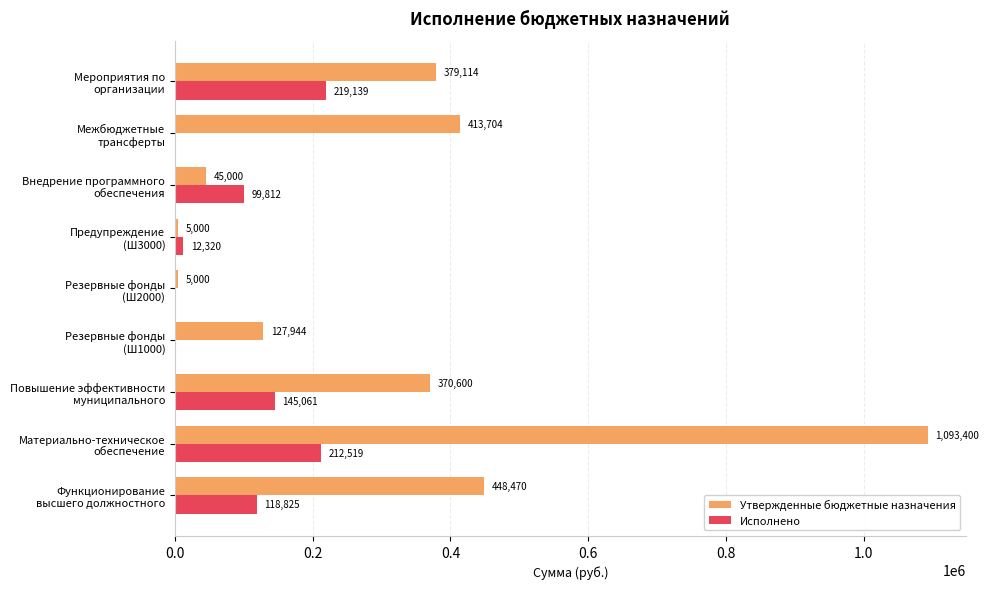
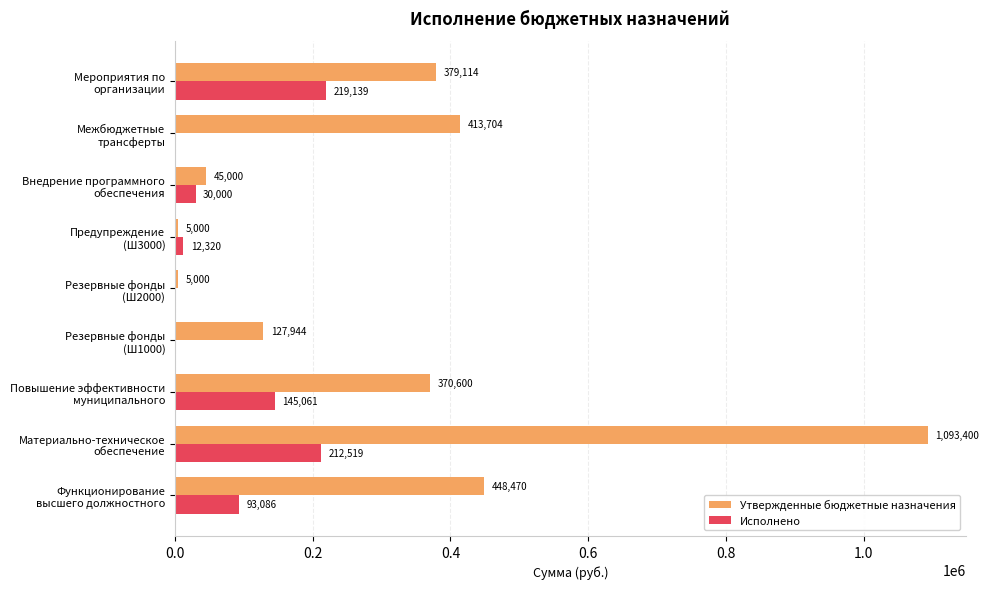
  {
    "Утвержденные бюджетные назначения": {
      "Мероприятия по организации": "379,114",
      "Межбюджетные трансферты": "413,704",
      "Внедрение программного обеспечения": "45,000",
      "Предупреждение (Ш3000)": "5,000",
      "Резервные фонды (Ш2000)": "5,000",
      "Резервные фонды (Ш1000)": "127,944",
      "Повышение эффективности муниципального": "370,600",
      "Материально-техническое обеспечение": "1,093,400",
      "Функционирование высшего должностного": "448,470"
    },
    "Исполнено": {
      "Мероприятия по организации": "219,139",
-     "Внедрение программного обеспечения": "99,812",
+     "Внедрение программного обеспечения": "30,000",
      "Предупреждение (Ш3000)": "12,320",
      "Повышение эффективности муниципального": "145,061",
      "Материально-техническое обеспечение": "212,519",
-     "Функционирование высшего должностного": "118,825"
+     "Функционирование высшего должностного": "93,086"
    }
  }
